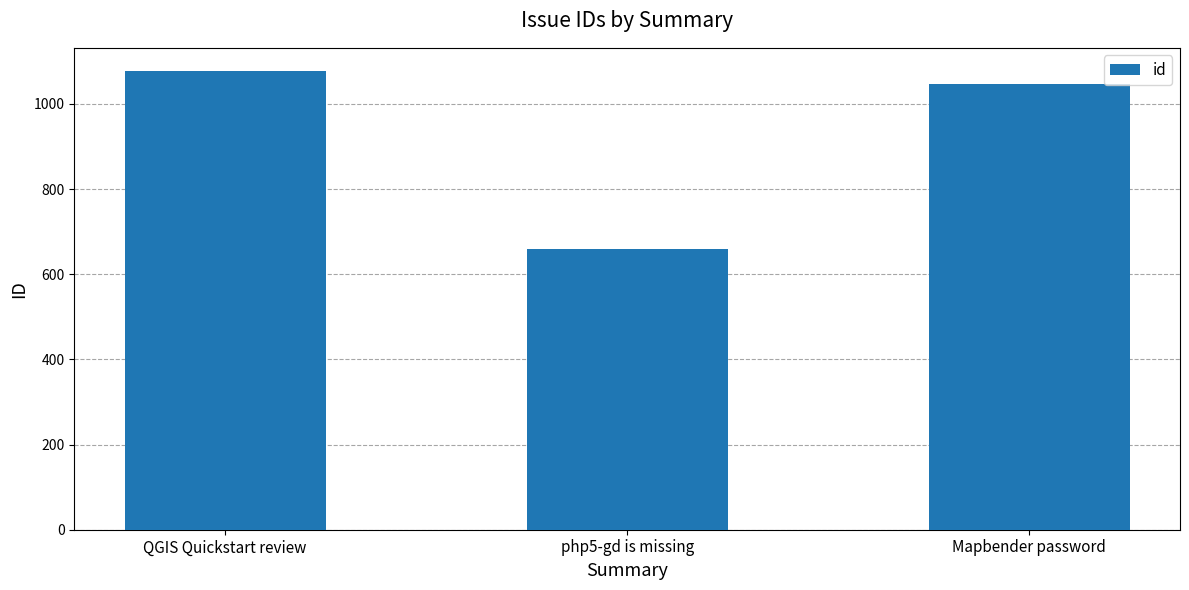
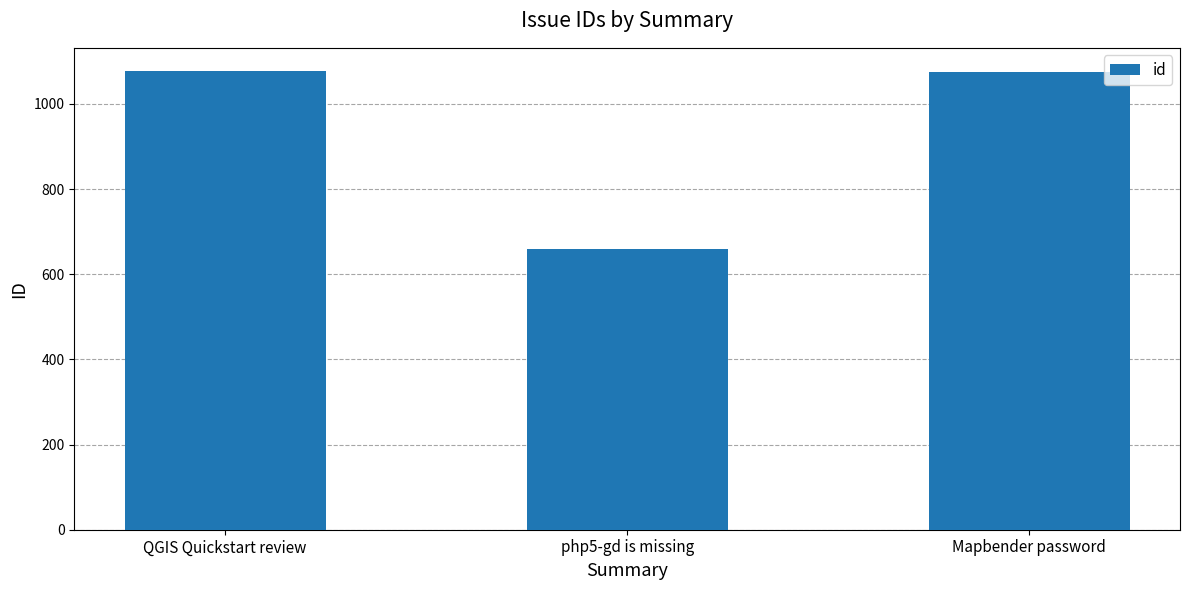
  {
    "QGIS Quickstart review": 1080,
    "php5-gd is missing": 660,
-   "Mapbender password": 1050
+   "Mapbender password": 1080
  }
